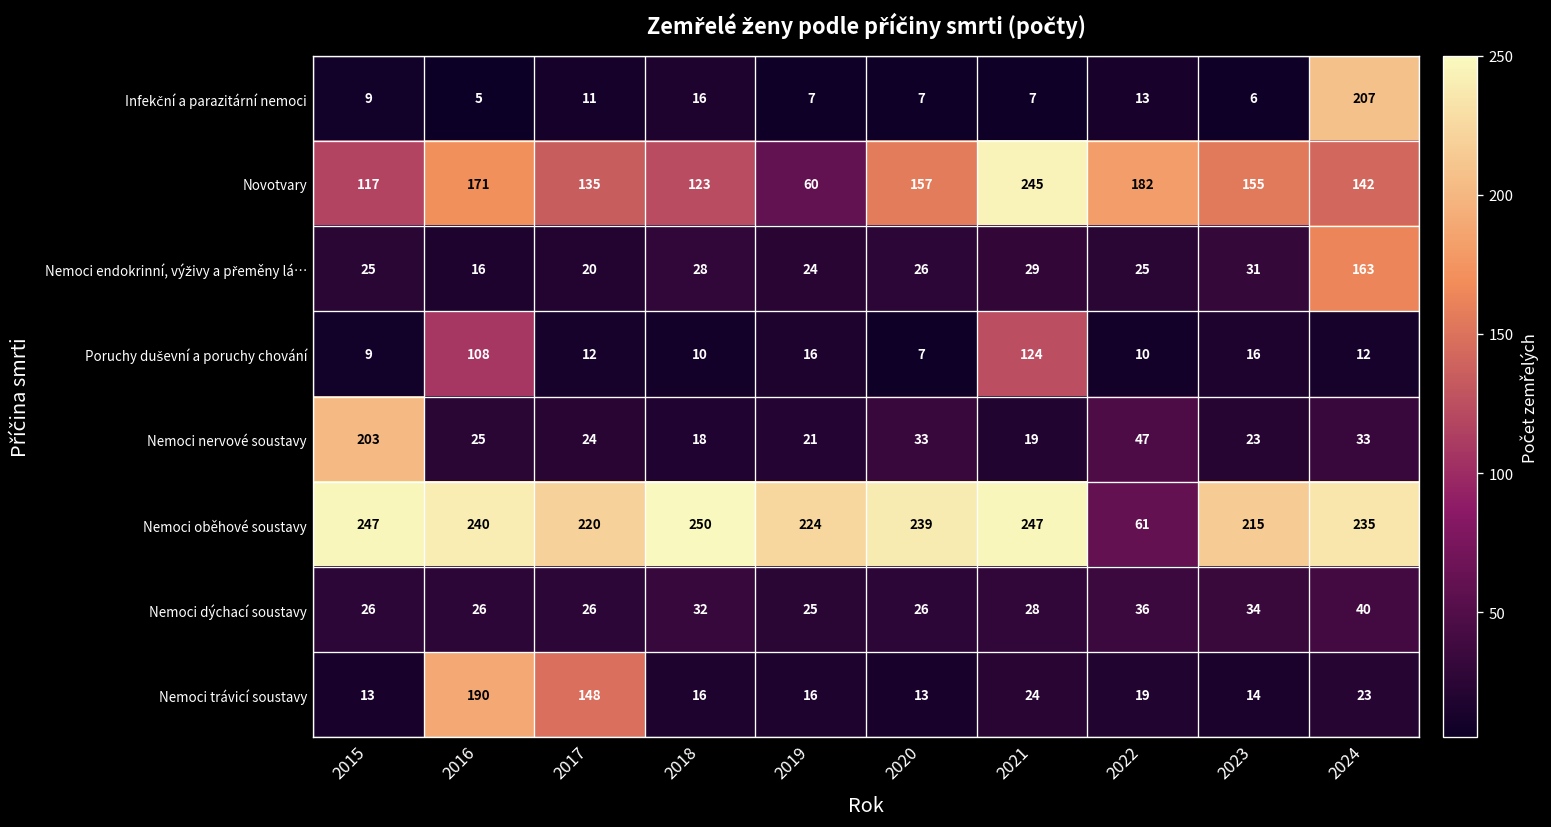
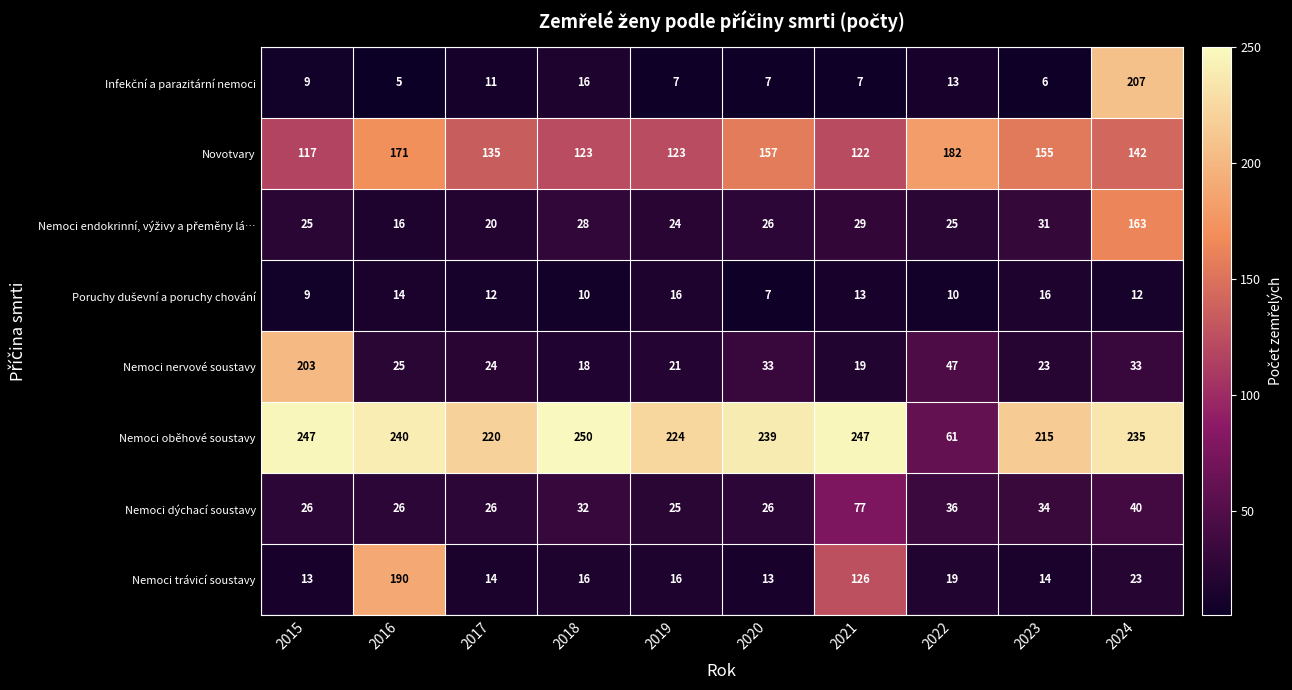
  {
    "Infekční a parazitární nemoci": {
      "2015": 9,
      "2016": 5,
      "2017": 11,
      "2018": 16,
      "2019": 7,
      "2020": 7,
      "2021": 7,
      "2022": 13,
      "2023": 6,
      "2024": 207
    },
    "Novotvary": {
      "2015": 117,
      "2016": 171,
      "2017": 135,
      "2018": 123,
-     "2019": 60,
+     "2019": 123,
      "2020": 157,
-     "2021": 245,
+     "2021": 122,
      "2022": 182,
      "2023": 155,
      "2024": 142
    },
    "Nemoci endokrinní, výživy a přeměny lá…": {
      "2015": 25,
      "2016": 16,
      "2017": 20,
      "2018": 28,
      "2019": 24,
      "2020": 26,
      "2021": 29,
      "2022": 25,
      "2023": 31,
      "2024": 163
    },
    "Poruchy duševní a poruchy chování": {
      "2015": 9,
-     "2016": 108,
+     "2016": 14,
      "2017": 12,
      "2018": 10,
      "2019": 16,
      "2020": 7,
-     "2021": 124,
+     "2021": 13,
      "2022": 10,
      "2023": 16,
      "2024": 12
    },
    "Nemoci nervové soustavy": {
      "2015": 203,
      "2016": 25,
      "2017": 24,
      "2018": 18,
      "2019": 21,
      "2020": 33,
      "2021": 19,
      "2022": 47,
      "2023": 23,
      "2024": 33
    },
    "Nemoci oběhové soustavy": {
      "2015": 247,
      "2016": 240,
      "2017": 220,
      "2018": 250,
      "2019": 224,
      "2020": 239,
      "2021": 247,
      "2022": 61,
      "2023": 215,
      "2024": 235
    },
    "Nemoci dýchací soustavy": {
      "2015": 26,
      "2016": 26,
      "2017": 26,
      "2018": 32,
      "2019": 25,
      "2020": 26,
-     "2021": 28,
+     "2021": 77,
      "2022": 36,
      "2023": 34,
      "2024": 40
    },
    "Nemoci trávicí soustavy": {
      "2015": 13,
      "2016": 190,
-     "2017": 148,
+     "2017": 14,
      "2018": 16,
      "2019": 16,
      "2020": 13,
-     "2021": 24,
+     "2021": 126,
      "2022": 19,
      "2023": 14,
      "2024": 23
    }
  }
